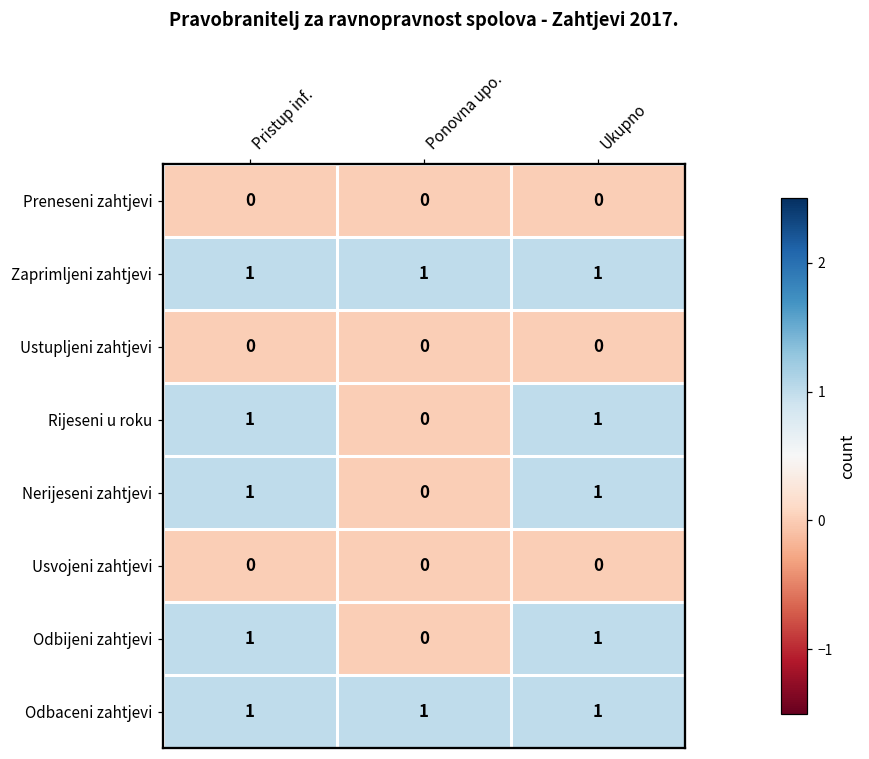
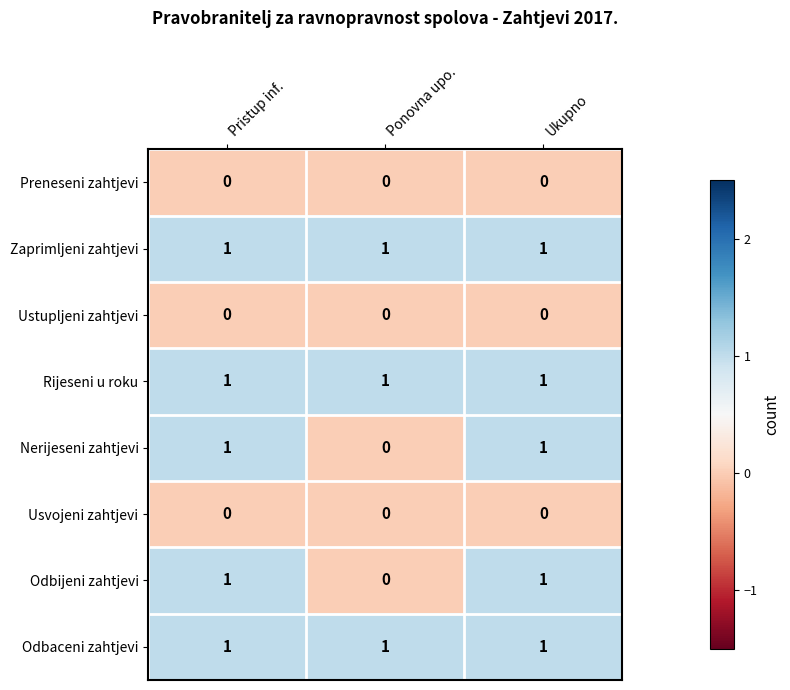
  {
    "Preneseni zahtjevi": {
      "Pristup inf.": 0,
      "Ponovna upo.": 0,
      "Ukupno": 0
    },
    "Zaprimljeni zahtjevi": {
      "Pristup inf.": 1,
      "Ponovna upo.": 1,
      "Ukupno": 1
    },
    "Ustupljeni zahtjevi": {
      "Pristup inf.": 0,
      "Ponovna upo.": 0,
      "Ukupno": 0
    },
    "Rijeseni u roku": {
      "Pristup inf.": 1,
-     "Ponovna upo.": 0,
+     "Ponovna upo.": 1,
      "Ukupno": 1
    },
    "Nerijeseni zahtjevi": {
      "Pristup inf.": 1,
      "Ponovna upo.": 0,
      "Ukupno": 1
    },
    "Usvojeni zahtjevi": {
      "Pristup inf.": 0,
      "Ponovna upo.": 0,
      "Ukupno": 0
    },
    "Odbijeni zahtjevi": {
      "Pristup inf.": 1,
      "Ponovna upo.": 0,
      "Ukupno": 1
    },
    "Odbaceni zahtjevi": {
      "Pristup inf.": 1,
      "Ponovna upo.": 1,
      "Ukupno": 1
    }
  }
